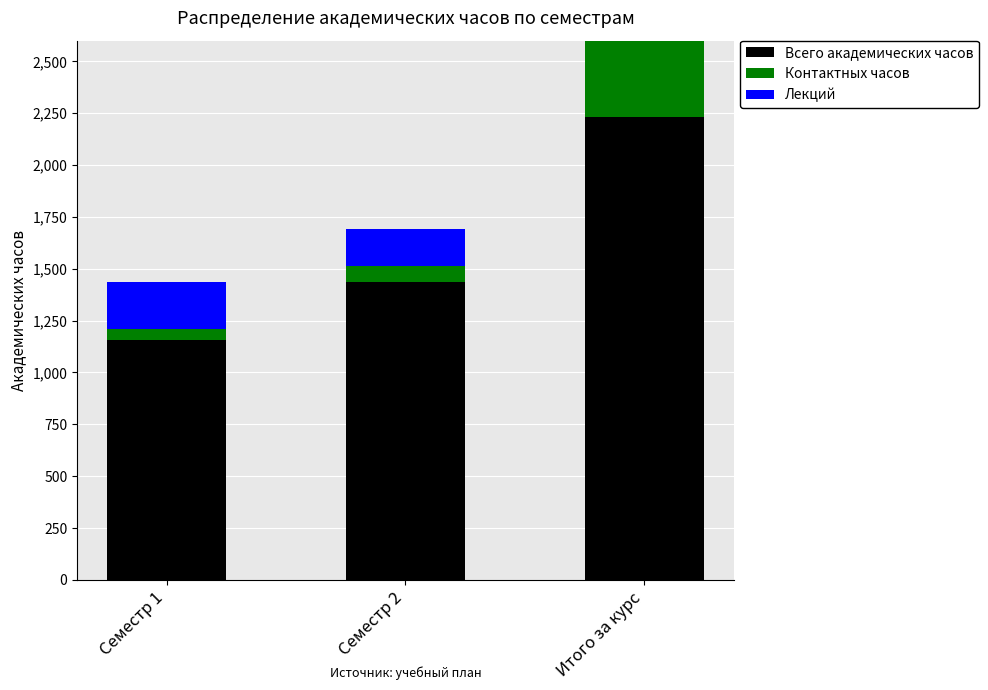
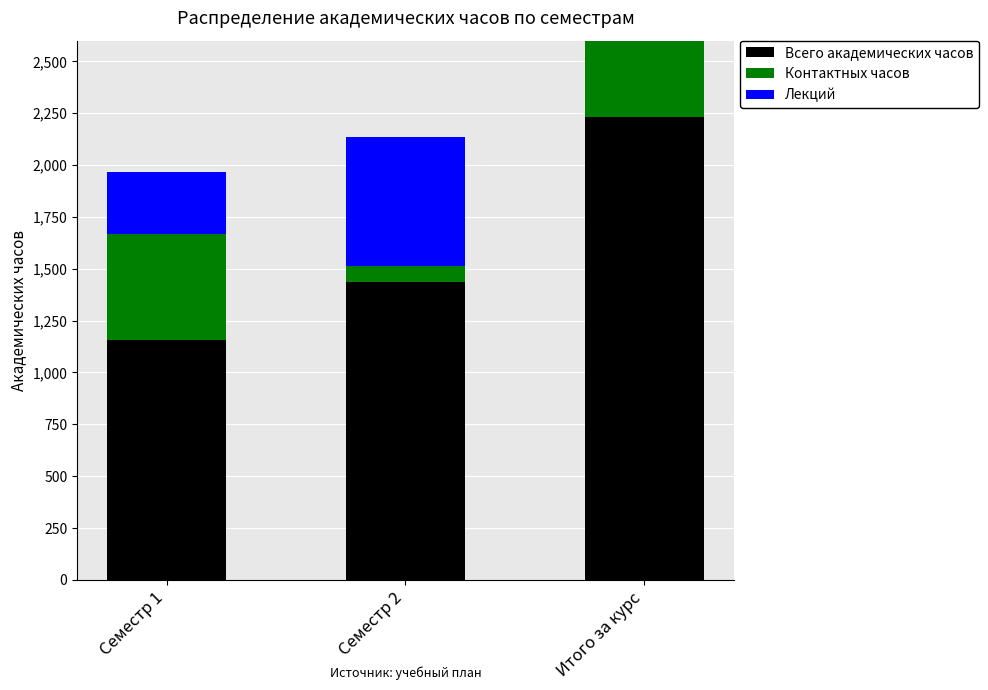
  {
    "Всего академических часов": {
      "Семестр 1": "1,160",
      "Семестр 2": "1,430",
      "Итого за курс": "2,230"
    },
    "Контактных часов": {
-     "Семестр 1": "60",
+     "Семестр 1": "510",
      "Семестр 2": "80"
    },
    "Лекций": {
-     "Семестр 1": "220",
-     "Семестр 2": "180"
+     "Семестр 1": "300",
+     "Семестр 2": "620"
    }
  }
